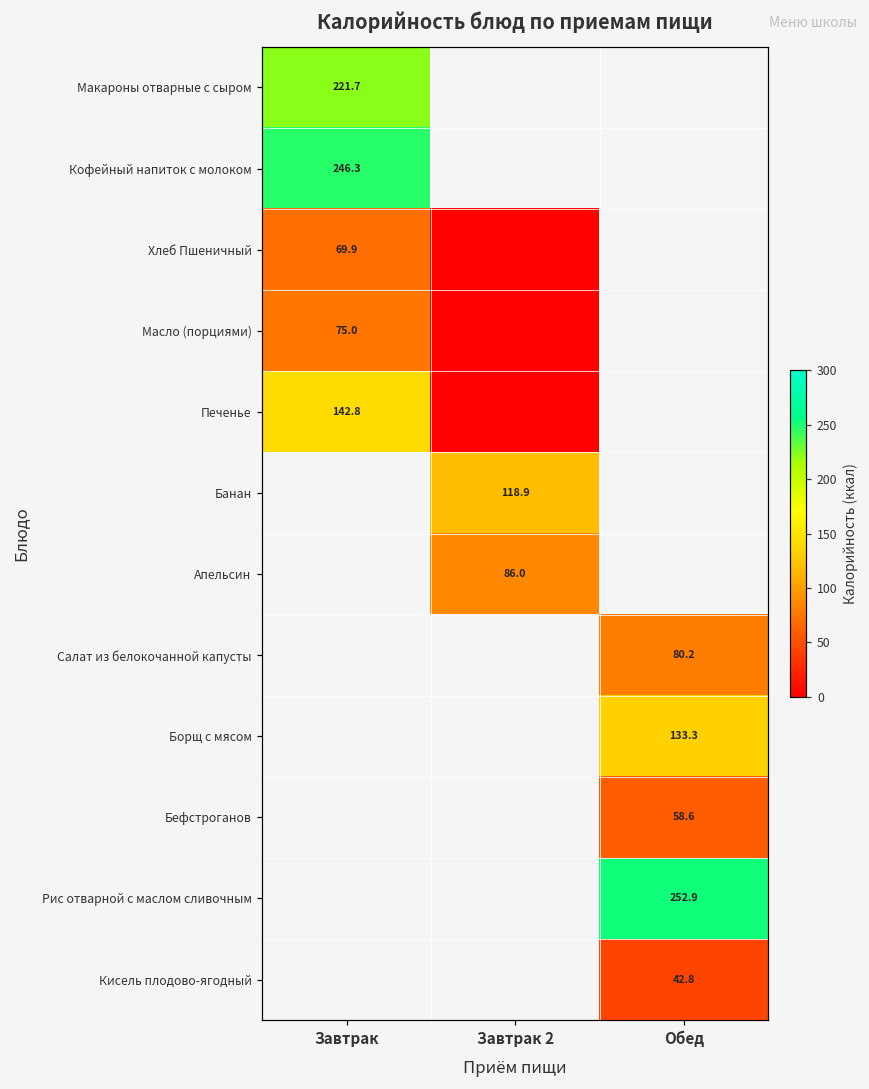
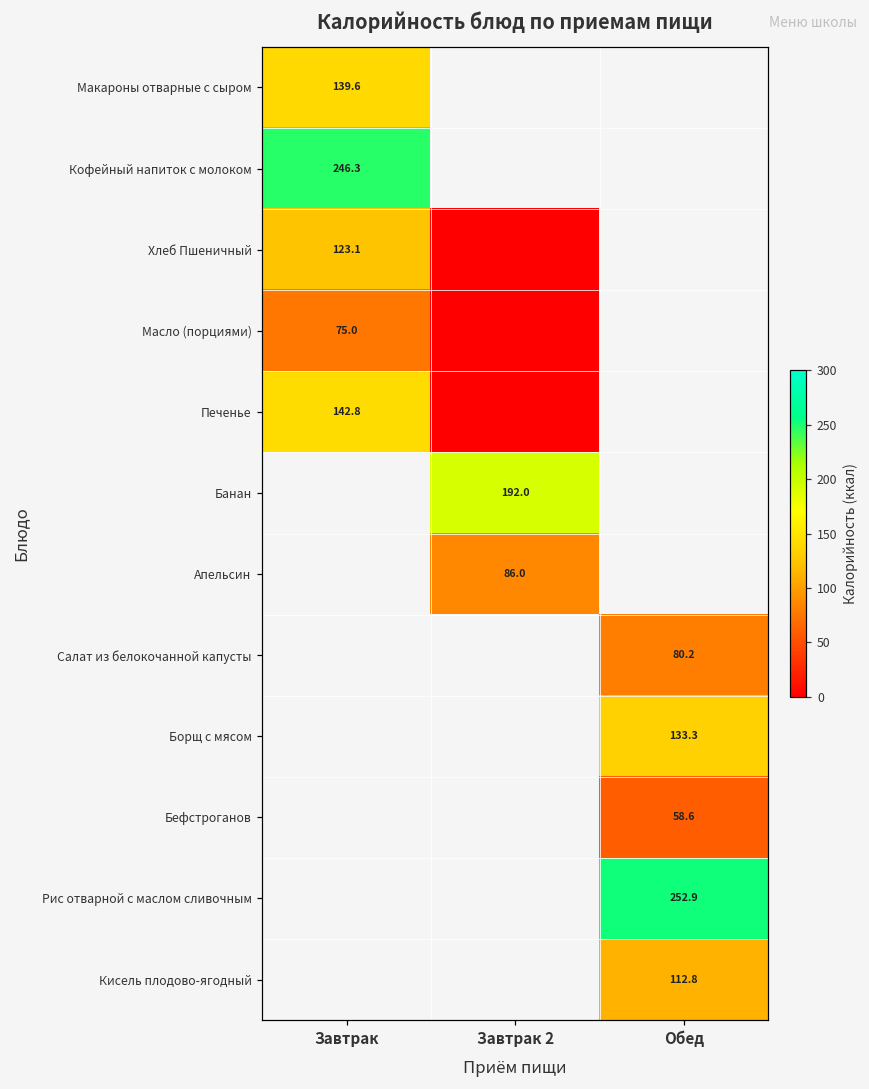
  {
    "Макароны отварные с сыром": {
-     "Завтрак": 221.7
+     "Завтрак": 139.6
    },
    "Кофейный напиток с молоком": {
      "Завтрак": 246.3
    },
    "Хлеб Пшеничный": {
-     "Завтрак": 69.9
+     "Завтрак": 123.1
    },
    "Масло (порциями)": {
      "Завтрак": 75.0
    },
    "Печенье": {
      "Завтрак": 142.8
    },
    "Банан": {
-     "Завтрак 2": 118.9
+     "Завтрак 2": 192.0
    },
    "Апельсин": {
      "Завтрак 2": 86.0
    },
    "Салат из белокочанной капусты": {
      "Обед": 80.2
    },
    "Борщ с мясом": {
      "Обед": 133.3
    },
    "Бефстроганов": {
      "Обед": 58.6
    },
    "Рис отварной с маслом сливочным": {
      "Обед": 252.9
    },
    "Кисель плодово-ягодный": {
-     "Обед": 42.8
+     "Обед": 112.8
    }
  }
